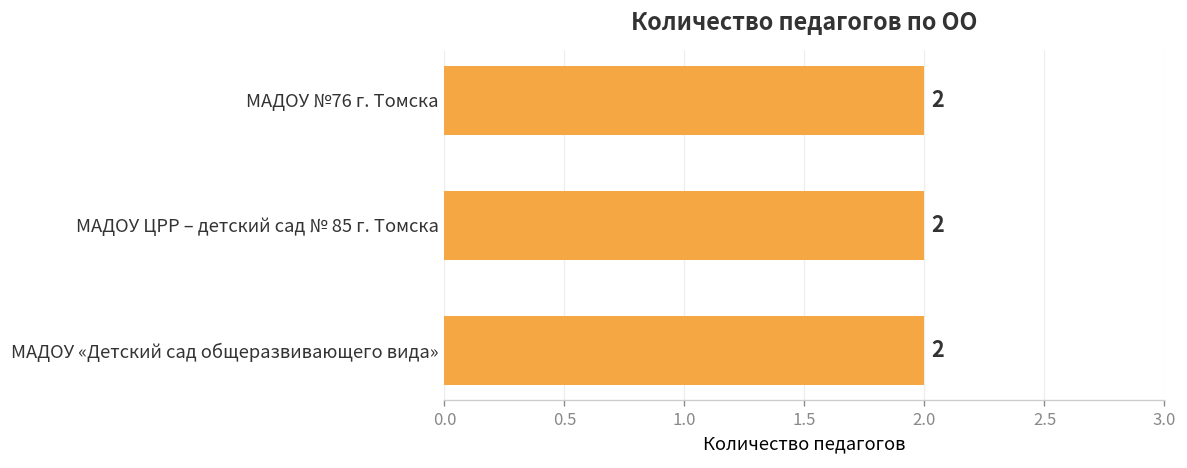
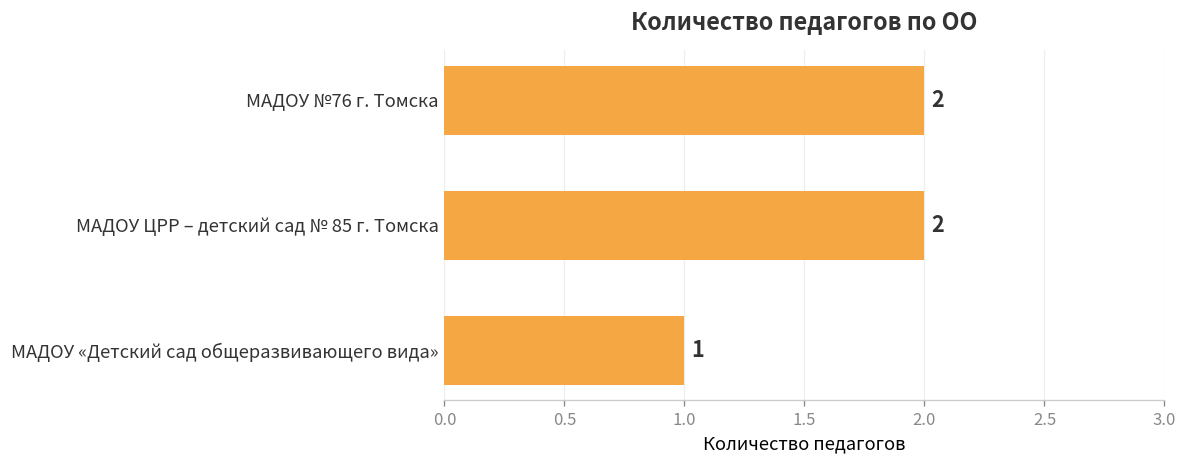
  {
    "МАДОУ №76 г. Томска": 2,
    "МАДОУ ЦРР – детский сад № 85 г. Томска": 2,
-   "МАДОУ «Детский сад общеразвивающего вида»": 2
+   "МАДОУ «Детский сад общеразвивающего вида»": 1
  }
